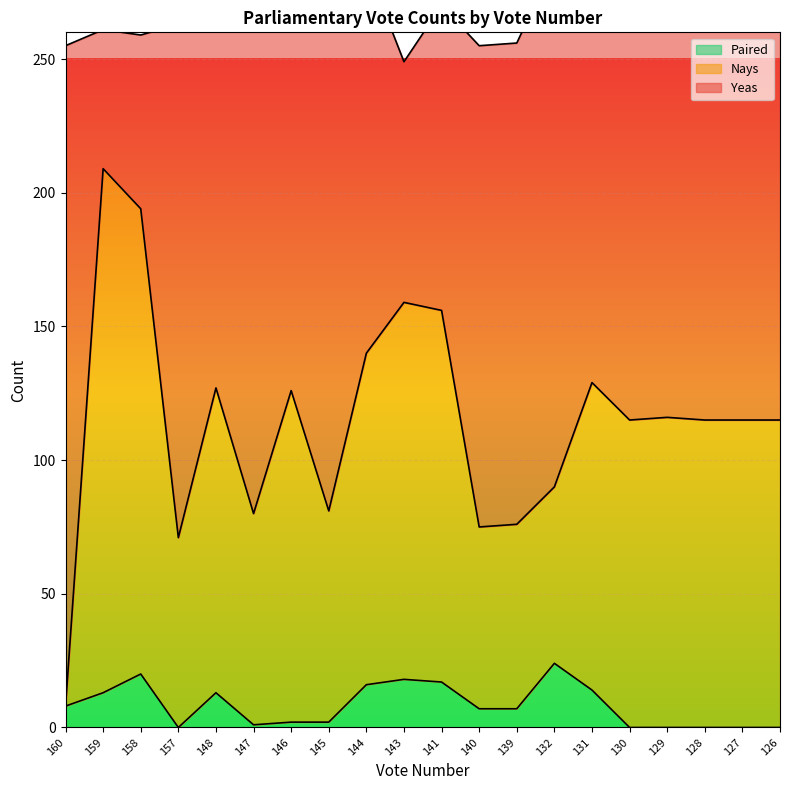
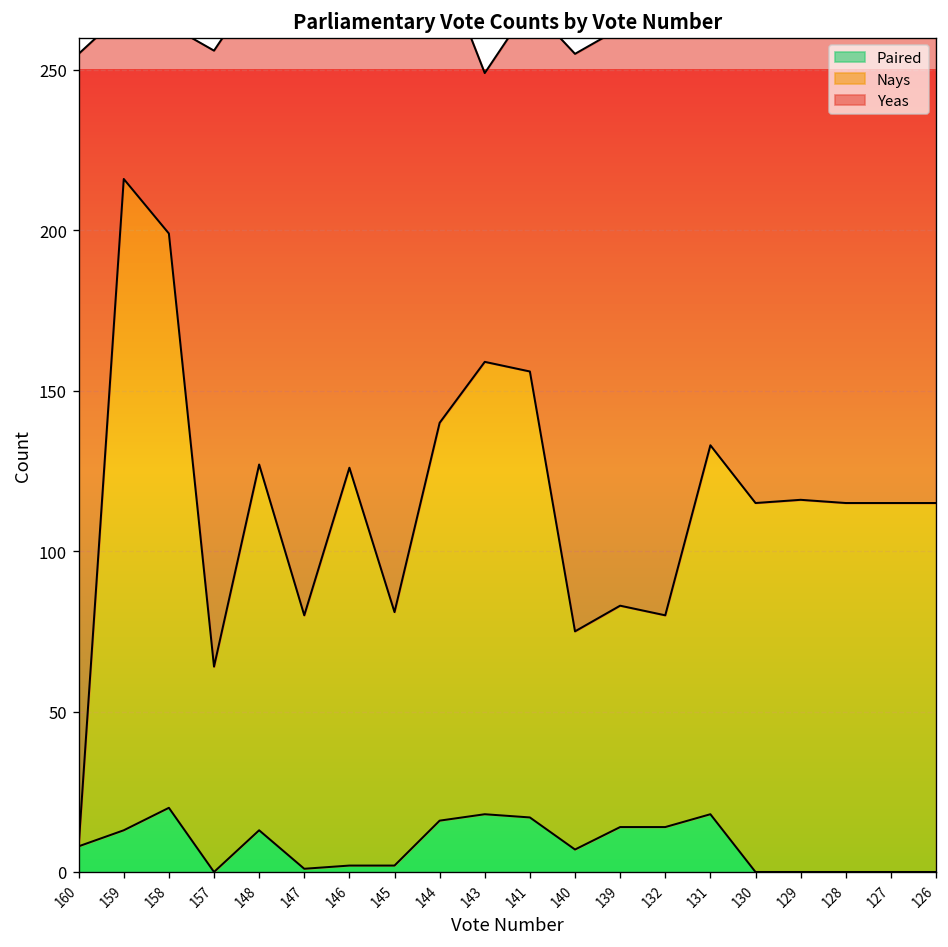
  {
    "Paired": {
      "159": 13,
      "158": 20,
      "157": 0,
      "148": 13,
      "147": 1,
      "146": 2,
      "145": 2,
      "144": 16,
      "143": 18,
      "141": 17,
      "140": 7,
-     "139": 7,
-     "132": 24,
-     "131": 14,
+     "139": 14,
+     "132": 14,
+     "131": 18,
      "130": 0,
      "129": 0,
      "128": 0,
      "127": 0,
      "126": 0
    },
    "Nays": {
-     "159": 196,
-     "158": 174,
-     "157": 71,
+     "159": 203,
+     "158": 179,
+     "157": 64,
      "148": 114,
      "147": 79,
      "146": 124,
      "145": 79,
      "144": 124,
      "143": 141,
      "141": 139,
      "140": 68,
      "139": 69,
      "132": 66,
      "131": 115,
      "130": 115,
      "129": 116,
      "128": 115,
      "127": 115,
      "126": 115
    },
    "Yeas": {
      "160": 247,
      "143": 90,
      "140": 180
    }
  }
